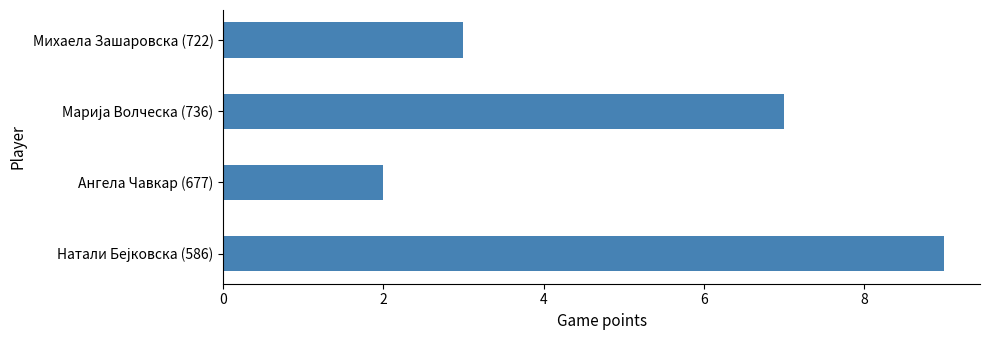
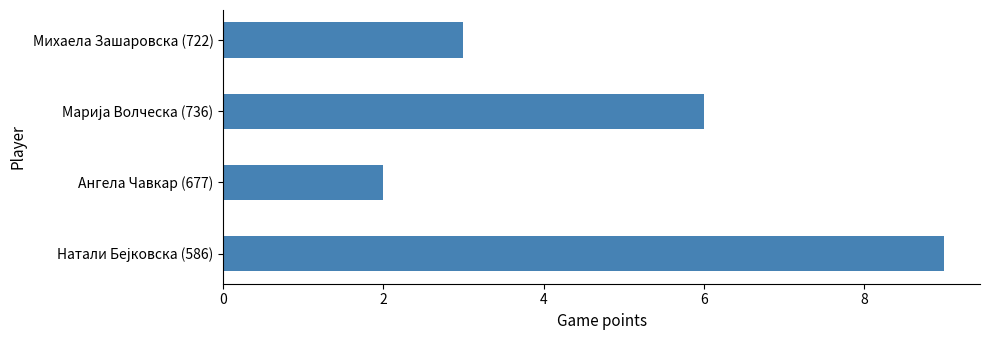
  {
    "Михаела Зашаровска (722)": 3,
-   "Марија Волческа (736)": 7,
+   "Марија Волческа (736)": 6,
    "Ангела Чавкар (677)": 2,
    "Натали Бејковска (586)": 9
  }
